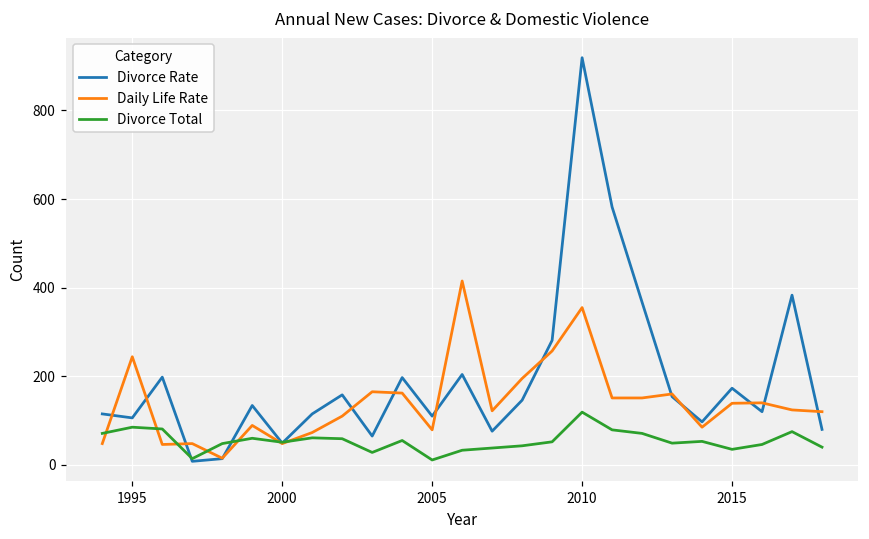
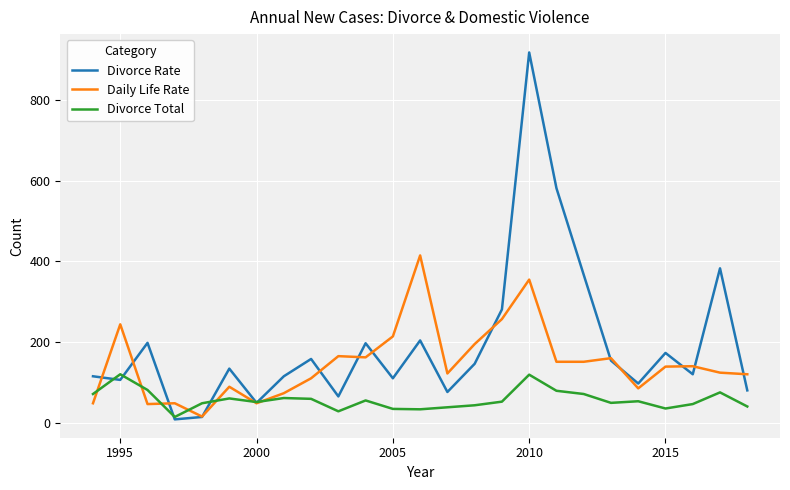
  {
    "Divorce Rate": {
      "1995": 110,
      "2005": 110,
      "2010": 920,
      "2015": 170
    },
    "Daily Life Rate": {
      "1995": 240,
-     "2005": 80,
+     "2005": 210,
      "2010": 360,
      "2015": 140
    },
    "Divorce Total": {
-     "1995": 90,
-     "2005": 10,
+     "1995": 120,
+     "2005": 30,
      "2010": 120,
      "2015": 40
    }
  }
